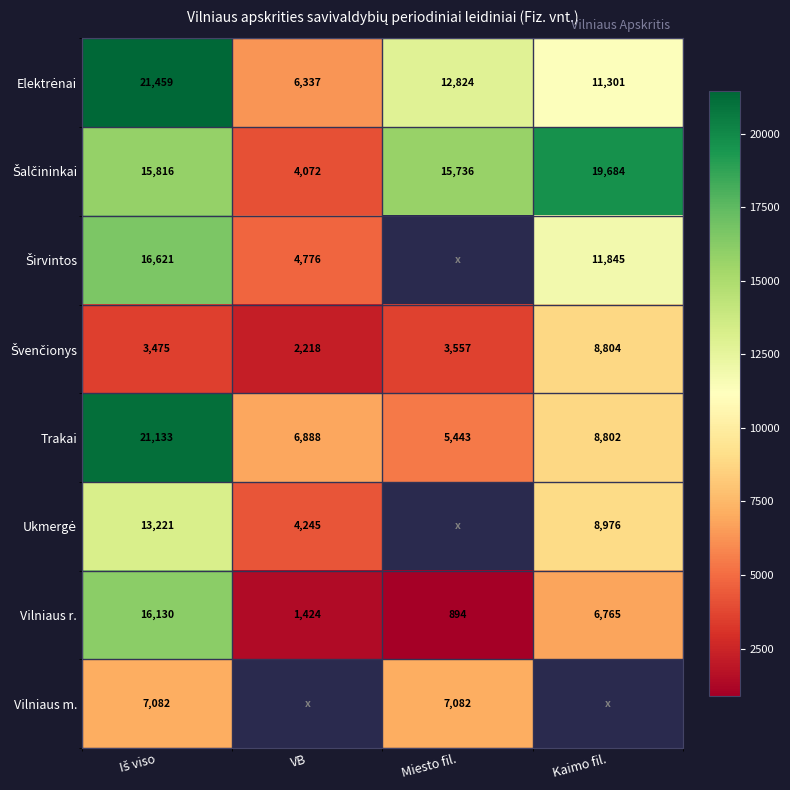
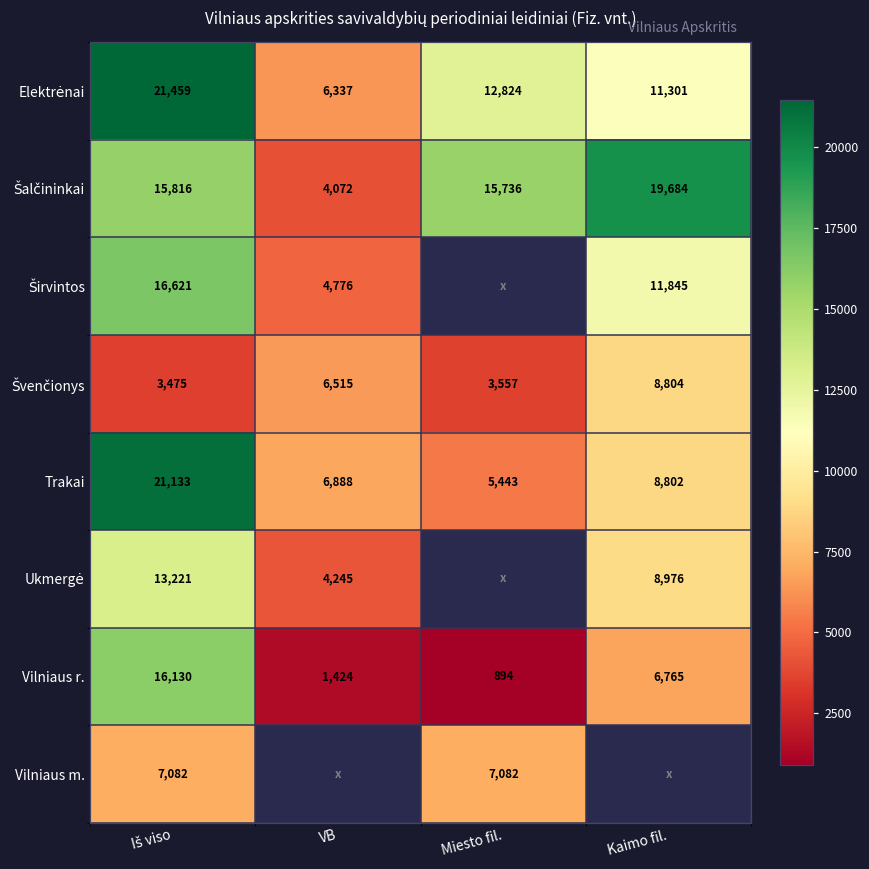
  {
    "Elektrėnai": {
      "Iš viso": "21,459",
      "VB": "6,337",
      "Miesto fil.": "12,824",
      "Kaimo fil.": "11,301"
    },
    "Šalčininkai": {
      "Iš viso": "15,816",
      "VB": "4,072",
      "Miesto fil.": "15,736",
      "Kaimo fil.": "19,684"
    },
    "Širvintos": {
      "Iš viso": "16,621",
      "VB": "4,776",
      "Kaimo fil.": "11,845"
    },
    "Švenčionys": {
      "Iš viso": "3,475",
-     "VB": "2,218",
+     "VB": "6,515",
      "Miesto fil.": "3,557",
      "Kaimo fil.": "8,804"
    },
    "Trakai": {
      "Iš viso": "21,133",
      "VB": "6,888",
      "Miesto fil.": "5,443",
      "Kaimo fil.": "8,802"
    },
    "Ukmergė": {
      "Iš viso": "13,221",
      "VB": "4,245",
      "Kaimo fil.": "8,976"
    },
    "Vilniaus r.": {
      "Iš viso": "16,130",
      "VB": "1,424",
      "Miesto fil.": "894",
      "Kaimo fil.": "6,765"
    },
    "Vilniaus m.": {
      "Iš viso": "7,082",
      "Miesto fil.": "7,082"
    }
  }
